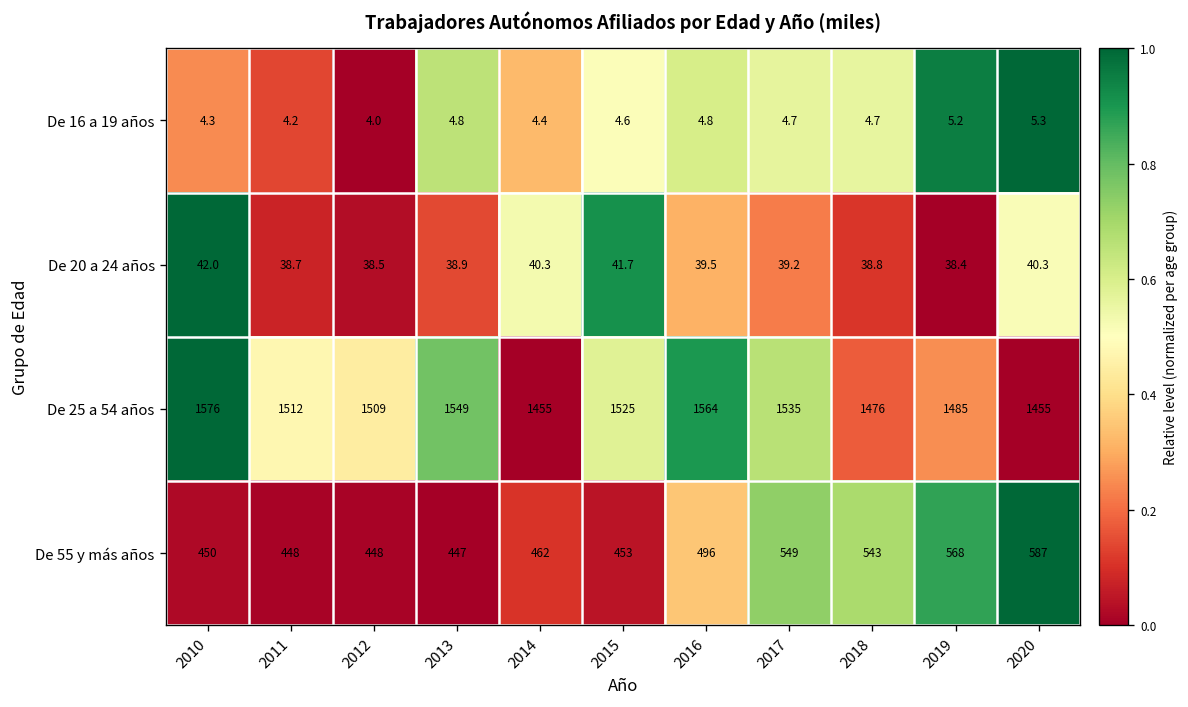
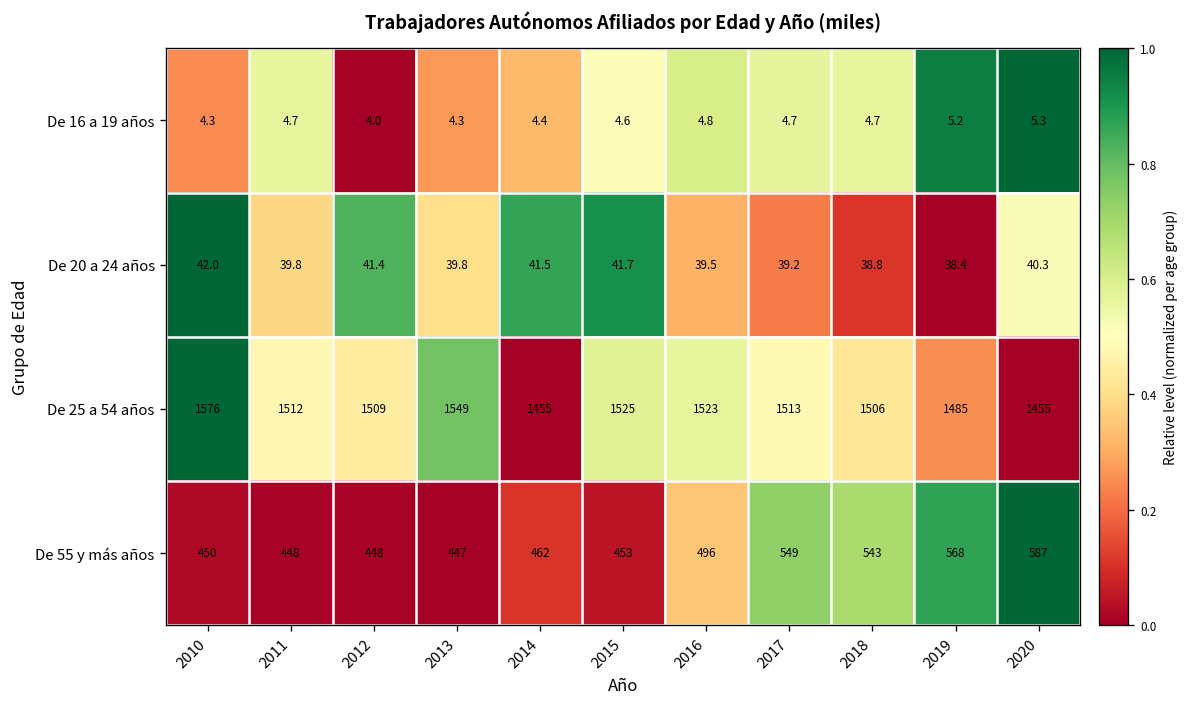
  {
    "De 16 a 19 años": {
      "2010": 4.3,
-     "2011": 4.2,
+     "2011": 4.7,
      "2012": 4.0,
-     "2013": 4.8,
+     "2013": 4.3,
      "2014": 4.4,
      "2015": 4.6,
      "2016": 4.8,
      "2017": 4.7,
      "2018": 4.7,
      "2019": 5.2,
      "2020": 5.3
    },
    "De 20 a 24 años": {
      "2010": 42.0,
-     "2011": 38.7,
-     "2012": 38.5,
-     "2013": 38.9,
-     "2014": 40.3,
+     "2011": 39.8,
+     "2012": 41.4,
+     "2013": 39.8,
+     "2014": 41.5,
      "2015": 41.7,
      "2016": 39.5,
      "2017": 39.2,
      "2018": 38.8,
      "2019": 38.4,
      "2020": 40.3
    },
    "De 25 a 54 años": {
      "2010": 1576,
      "2011": 1512,
      "2012": 1509,
      "2013": 1549,
      "2014": 1455,
      "2015": 1525,
-     "2016": 1564,
-     "2017": 1535,
-     "2018": 1476,
+     "2016": 1523,
+     "2017": 1513,
+     "2018": 1506,
      "2019": 1485,
      "2020": 1455
    },
    "De 55 y más años": {
      "2010": 450,
      "2011": 448,
      "2012": 448,
      "2013": 447,
      "2014": 462,
      "2015": 453,
      "2016": 496,
      "2017": 549,
      "2018": 543,
      "2019": 568,
      "2020": 587
    }
  }
